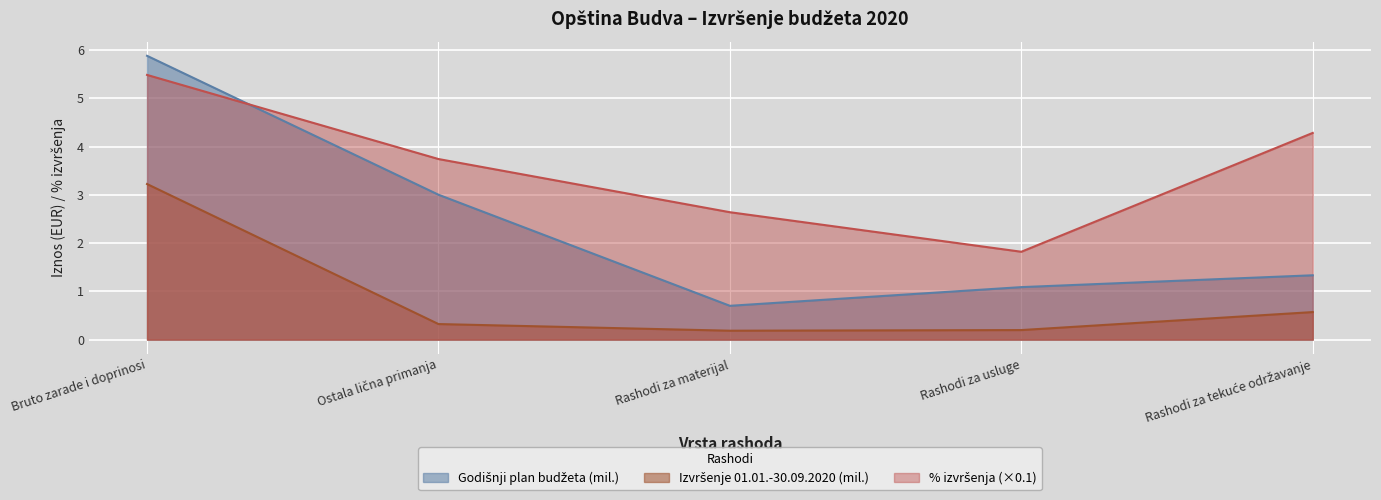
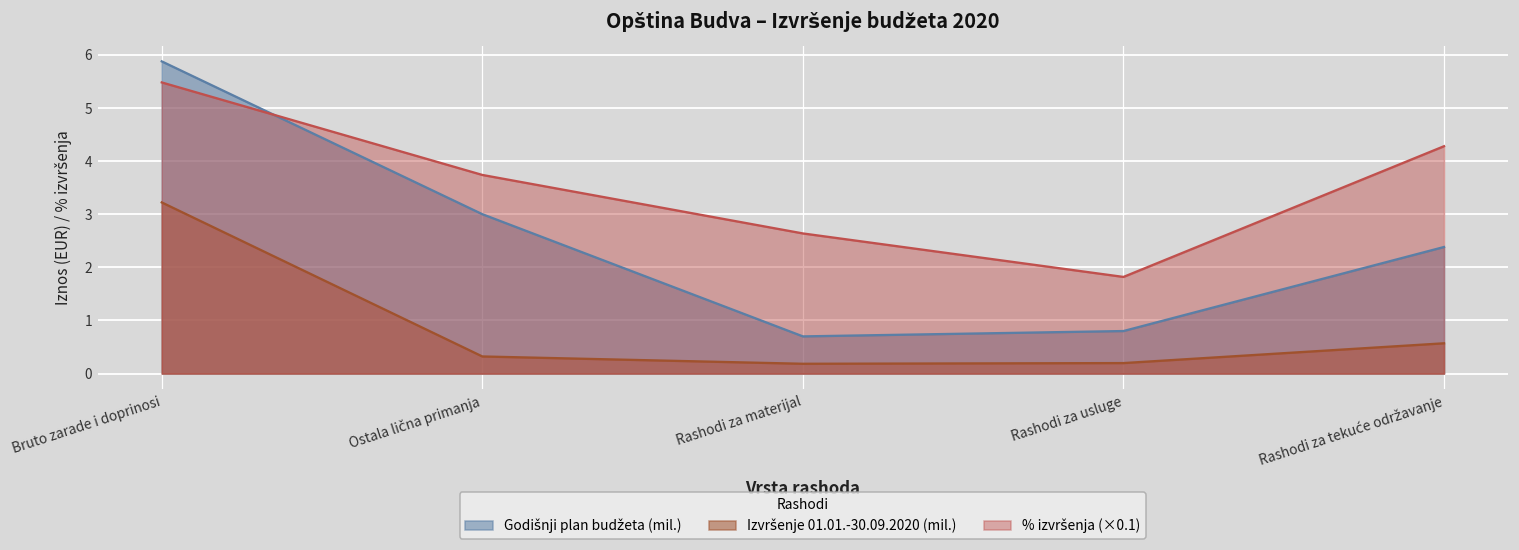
  {
    "Godišnji plan budžeta (mil.)": {
      "Bruto zarade i doprinosi": 5.9,
      "Ostala lična primanja": 3.0,
      "Rashodi za materijal": 0.7,
-     "Rashodi za usluge": 1.1,
-     "Rashodi za tekuće održavanje": 1.3
+     "Rashodi za usluge": 0.8,
+     "Rashodi za tekuće održavanje": 2.4
    }
  }
